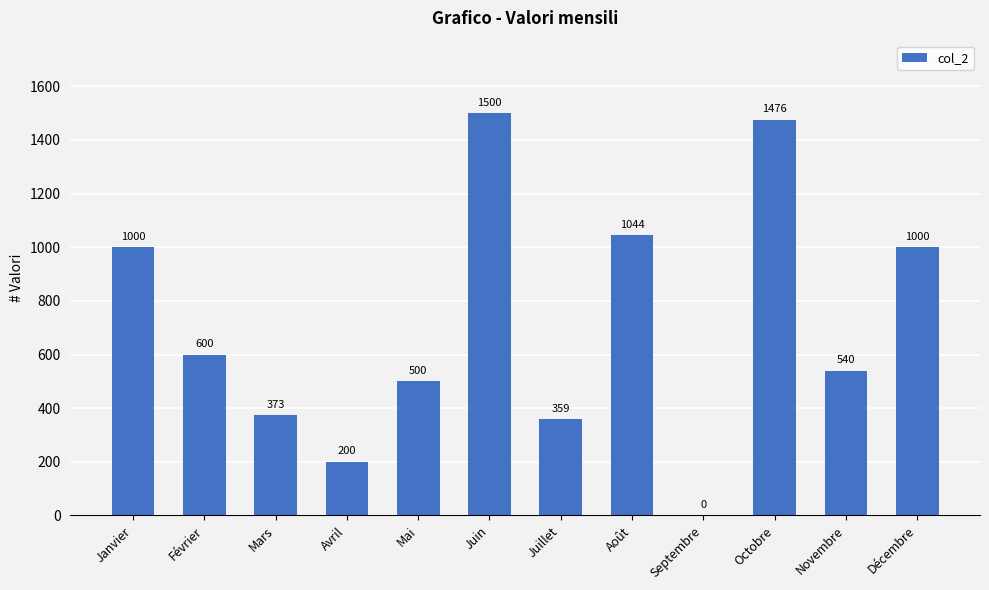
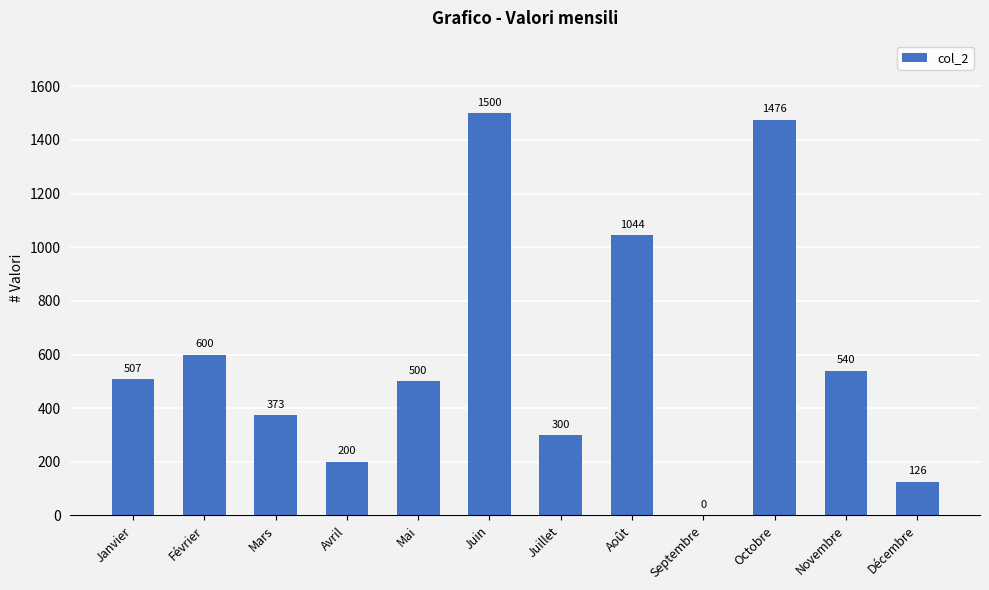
  {
-   "Janvier": 1000,
+   "Janvier": 507,
    "Février": 600,
    "Mars": 373,
    "Avril": 200,
    "Mai": 500,
    "Juin": 1500,
-   "Juillet": 359,
+   "Juillet": 300,
    "Août": 1044,
    "Septembre": 0,
    "Octobre": 1476,
    "Novembre": 540,
-   "Décembre": 1000
+   "Décembre": 126
  }
